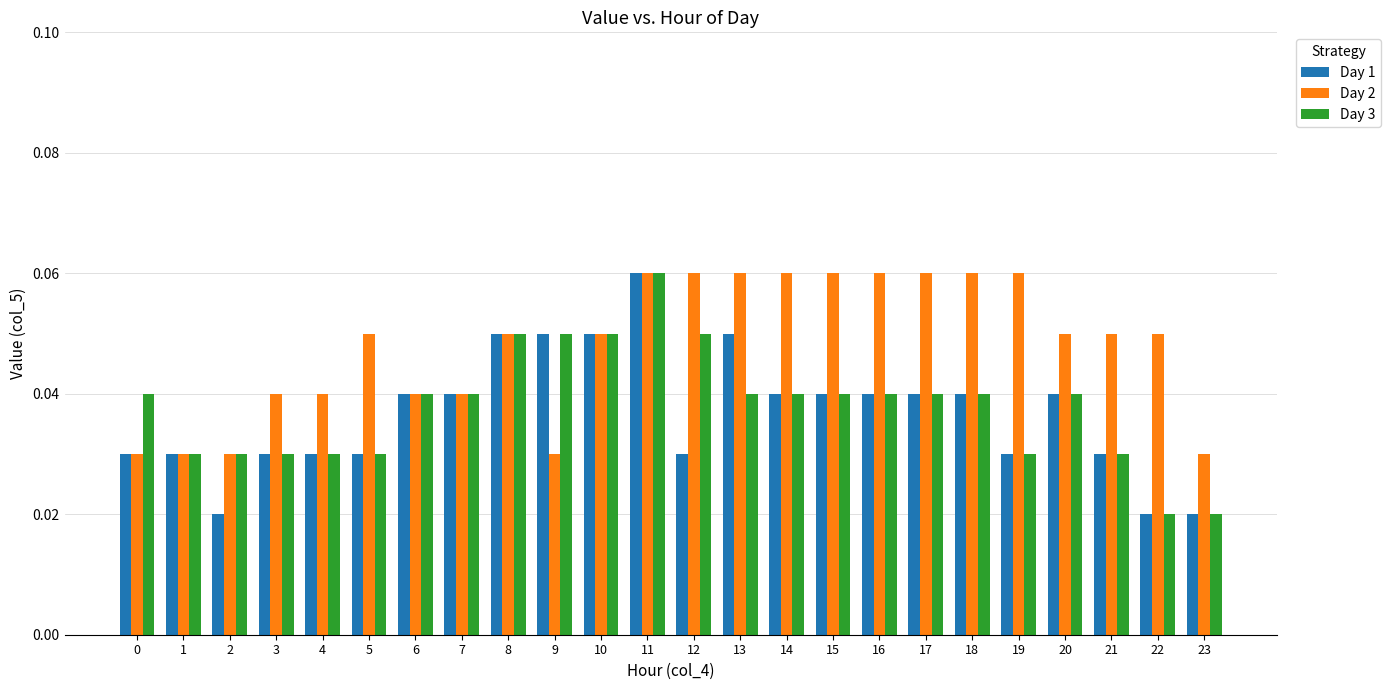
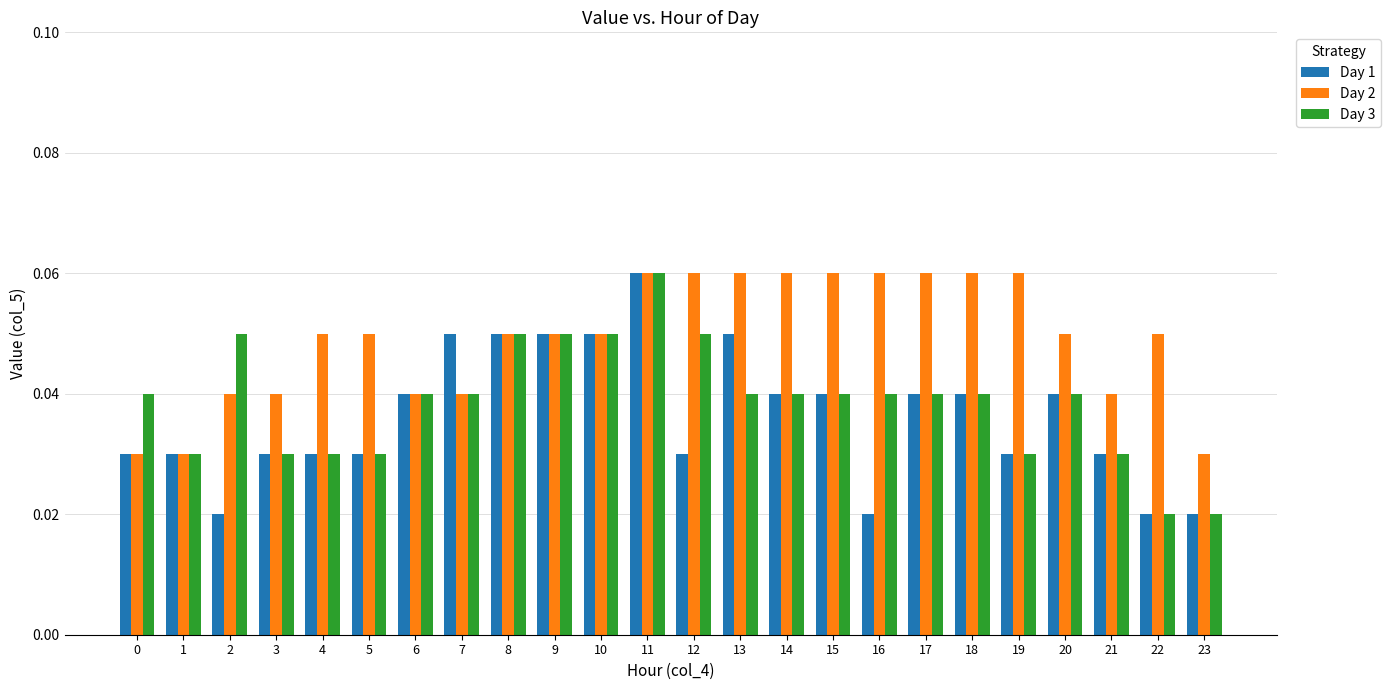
  {
    "Day 1": {
      "0": 0.03,
      "1": 0.03,
      "2": 0.02,
      "3": 0.03,
      "4": 0.03,
      "5": 0.03,
      "6": 0.04,
-     "7": 0.04,
+     "7": 0.05,
      "8": 0.05,
      "9": 0.05,
      "10": 0.05,
      "11": 0.06,
      "12": 0.03,
      "13": 0.05,
      "14": 0.04,
      "15": 0.04,
-     "16": 0.04,
+     "16": 0.02,
      "17": 0.04,
      "18": 0.04,
      "19": 0.03,
      "20": 0.04,
      "21": 0.03,
      "22": 0.02,
      "23": 0.02
    },
    "Day 2": {
      "0": 0.03,
      "1": 0.03,
-     "2": 0.03,
+     "2": 0.04,
      "3": 0.04,
-     "4": 0.04,
+     "4": 0.05,
      "5": 0.05,
      "6": 0.04,
      "7": 0.04,
      "8": 0.05,
-     "9": 0.03,
+     "9": 0.05,
      "10": 0.05,
      "11": 0.06,
      "12": 0.06,
      "13": 0.06,
      "14": 0.06,
      "15": 0.06,
      "16": 0.06,
      "17": 0.06,
      "18": 0.06,
      "19": 0.06,
      "20": 0.05,
-     "21": 0.05,
+     "21": 0.04,
      "22": 0.05,
      "23": 0.03
    },
    "Day 3": {
      "0": 0.04,
      "1": 0.03,
-     "2": 0.03,
+     "2": 0.05,
      "3": 0.03,
      "4": 0.03,
      "5": 0.03,
      "6": 0.04,
      "7": 0.04,
      "8": 0.05,
      "9": 0.05,
      "10": 0.05,
      "11": 0.06,
      "12": 0.05,
      "13": 0.04,
      "14": 0.04,
      "15": 0.04,
      "16": 0.04,
      "17": 0.04,
      "18": 0.04,
      "19": 0.03,
      "20": 0.04,
      "21": 0.03,
      "22": 0.02,
      "23": 0.02
    }
  }
